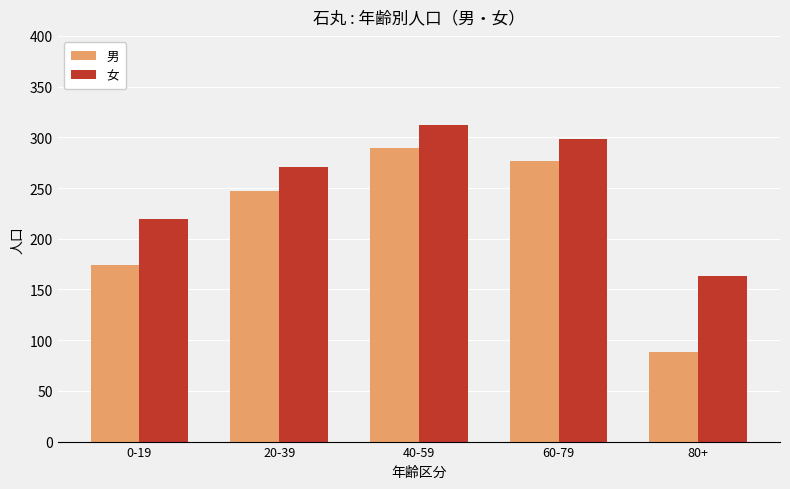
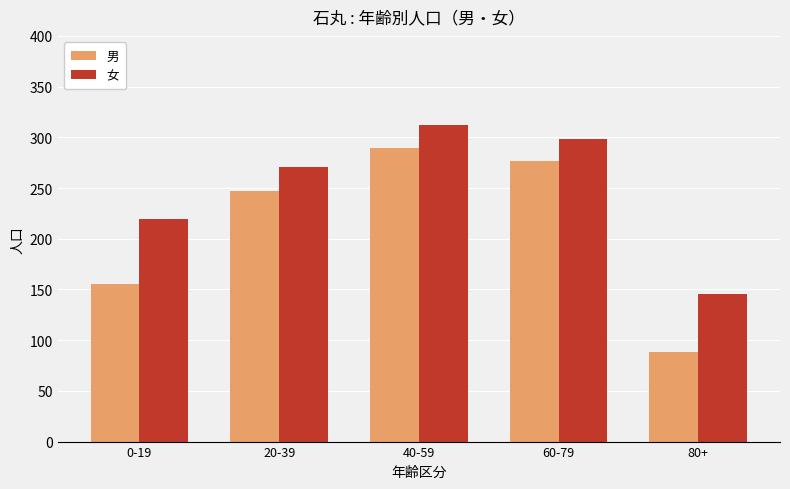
  {
    "男": {
-     "0-19": 174,
+     "0-19": 155,
      "20-39": 247,
      "40-59": 289,
      "60-79": 277,
      "80+": 88
    },
    "女": {
      "0-19": 219,
      "20-39": 271,
      "40-59": 312,
      "60-79": 298,
-     "80+": 163
+     "80+": 146
    }
  }
